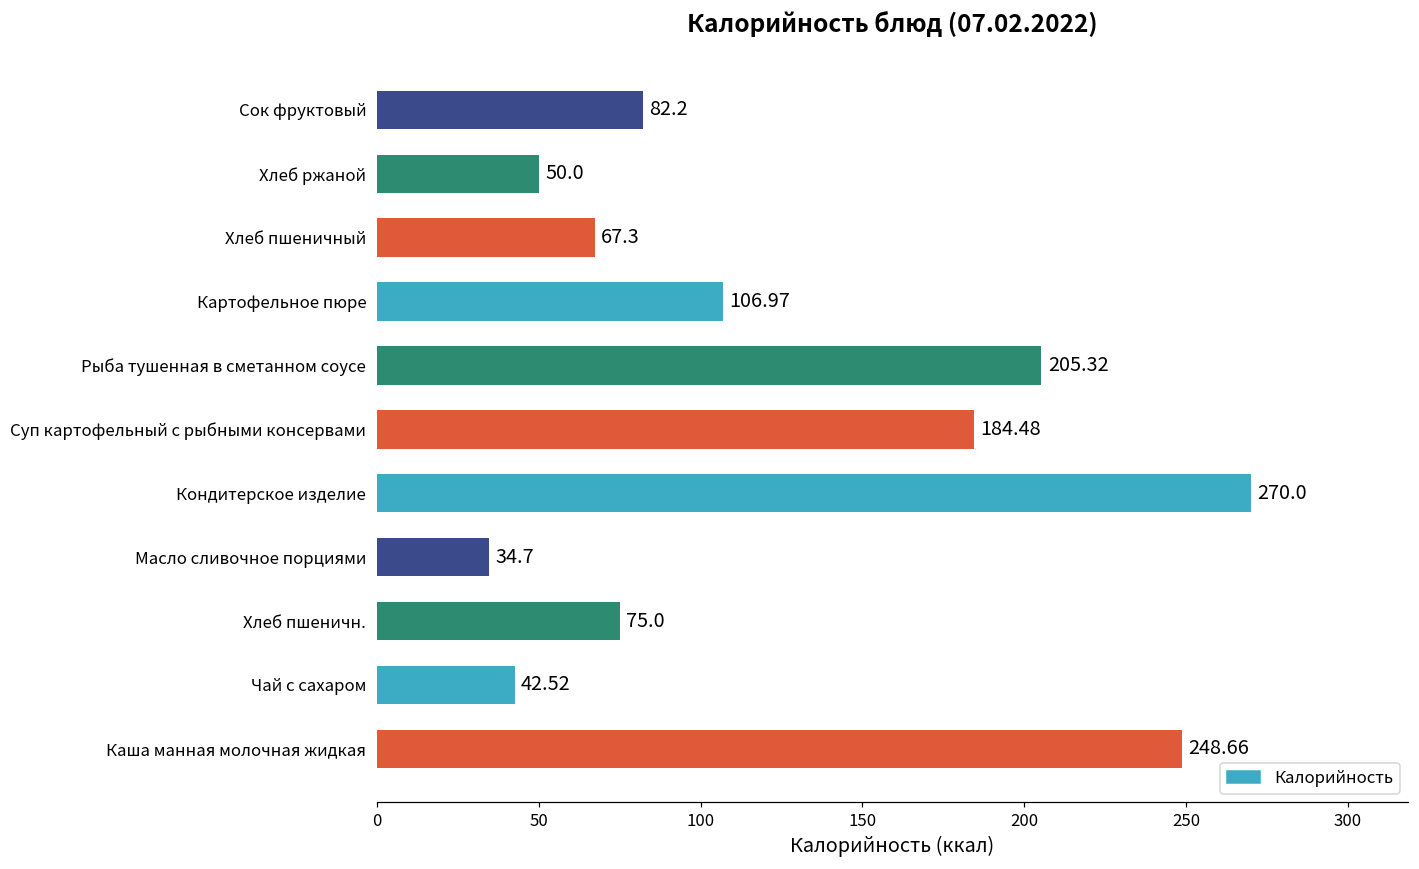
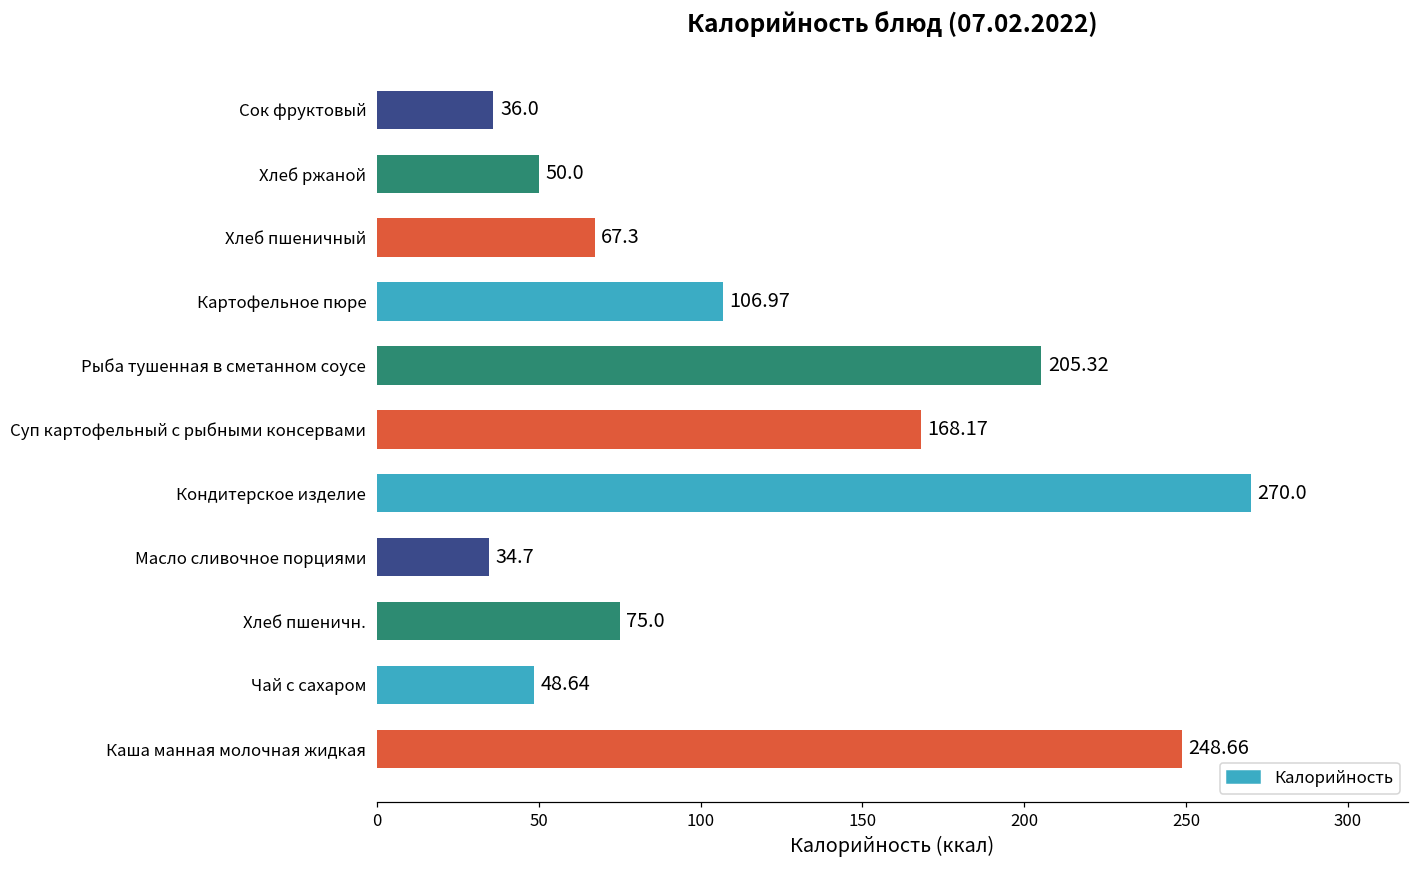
  {
-   "Сок фруктовый": 82.2,
+   "Сок фруктовый": 36.0,
    "Хлеб ржаной": 50.0,
    "Хлеб пшеничный": 67.3,
    "Картофельное пюре": 106.97,
    "Рыба тушенная в сметанном соусе": 205.32,
-   "Суп картофельный с рыбными консервами": 184.48,
+   "Суп картофельный с рыбными консервами": 168.17,
    "Кондитерское изделие": 270.0,
    "Масло сливочное порциями": 34.7,
    "Хлеб пшеничн.": 75.0,
-   "Чай с сахаром": 42.52,
+   "Чай с сахаром": 48.64,
    "Каша манная молочная жидкая": 248.66
  }
